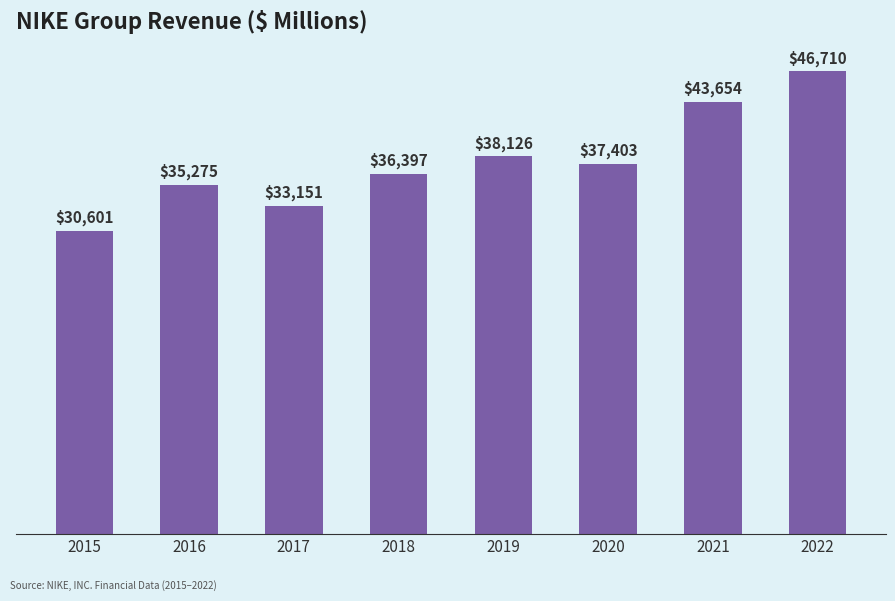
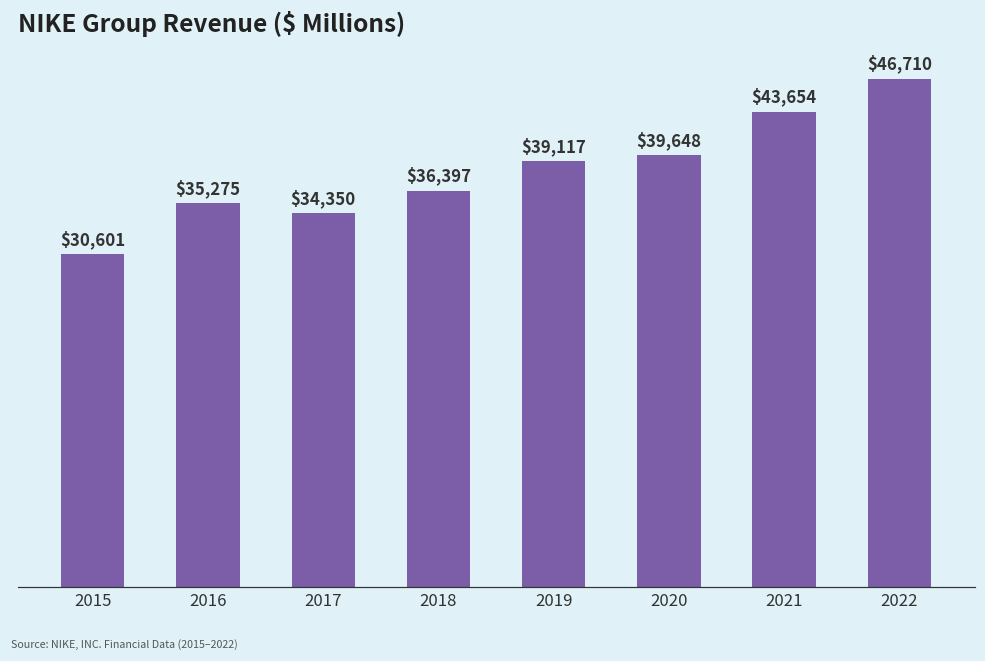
  {
    "2015": "$30,601",
    "2016": "$35,275",
-   "2017": "$33,151",
+   "2017": "$34,350",
    "2018": "$36,397",
-   "2019": "$38,126",
-   "2020": "$37,403",
+   "2019": "$39,117",
+   "2020": "$39,648",
    "2021": "$43,654",
    "2022": "$46,710"
  }
